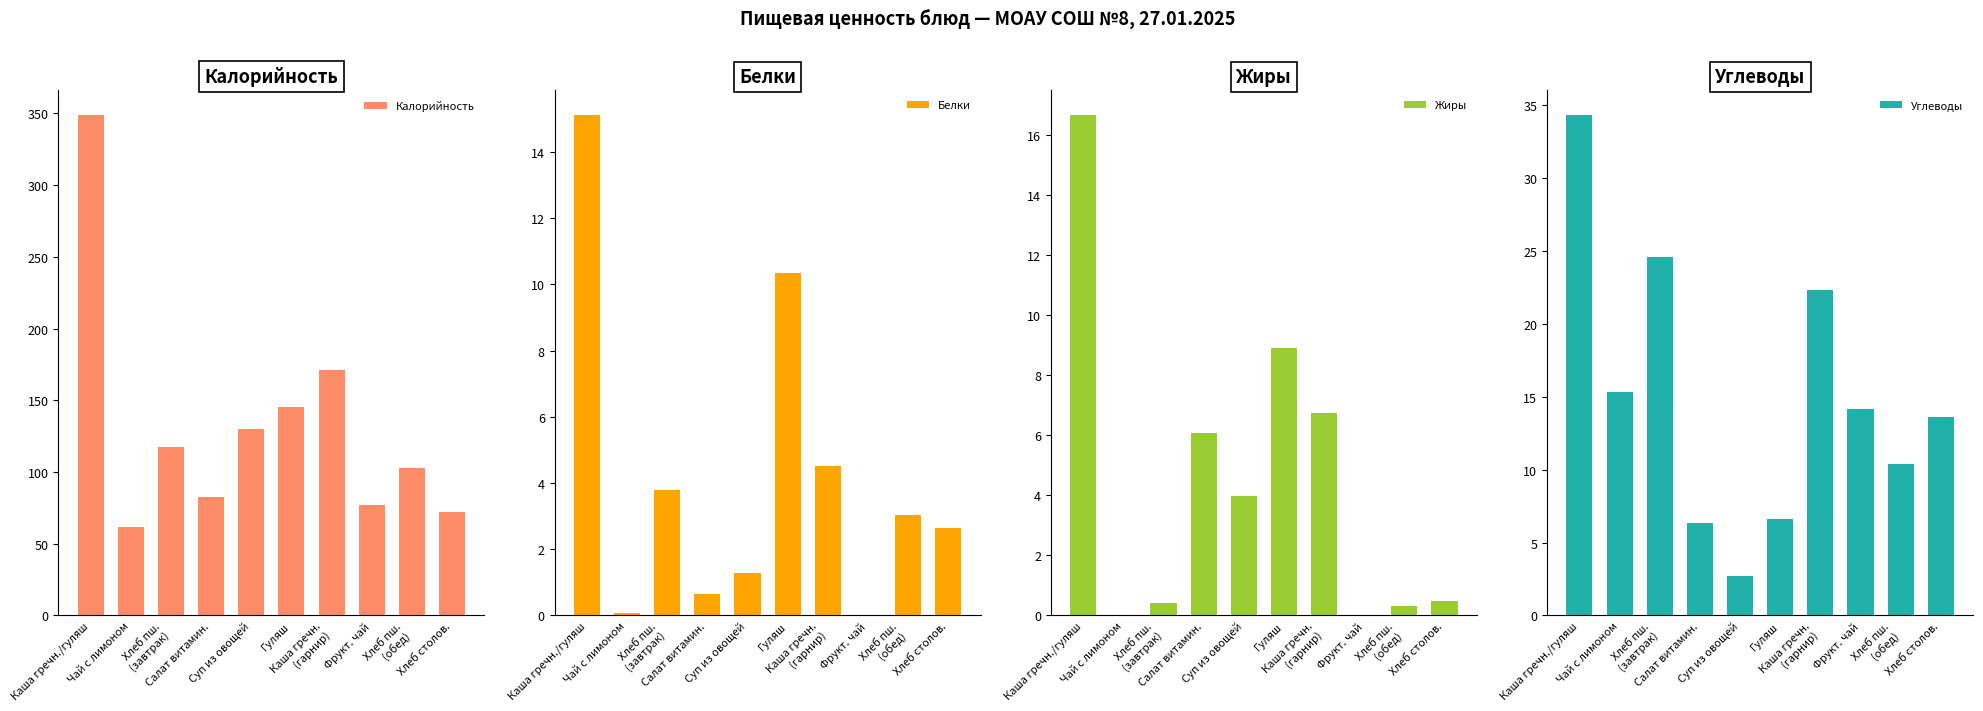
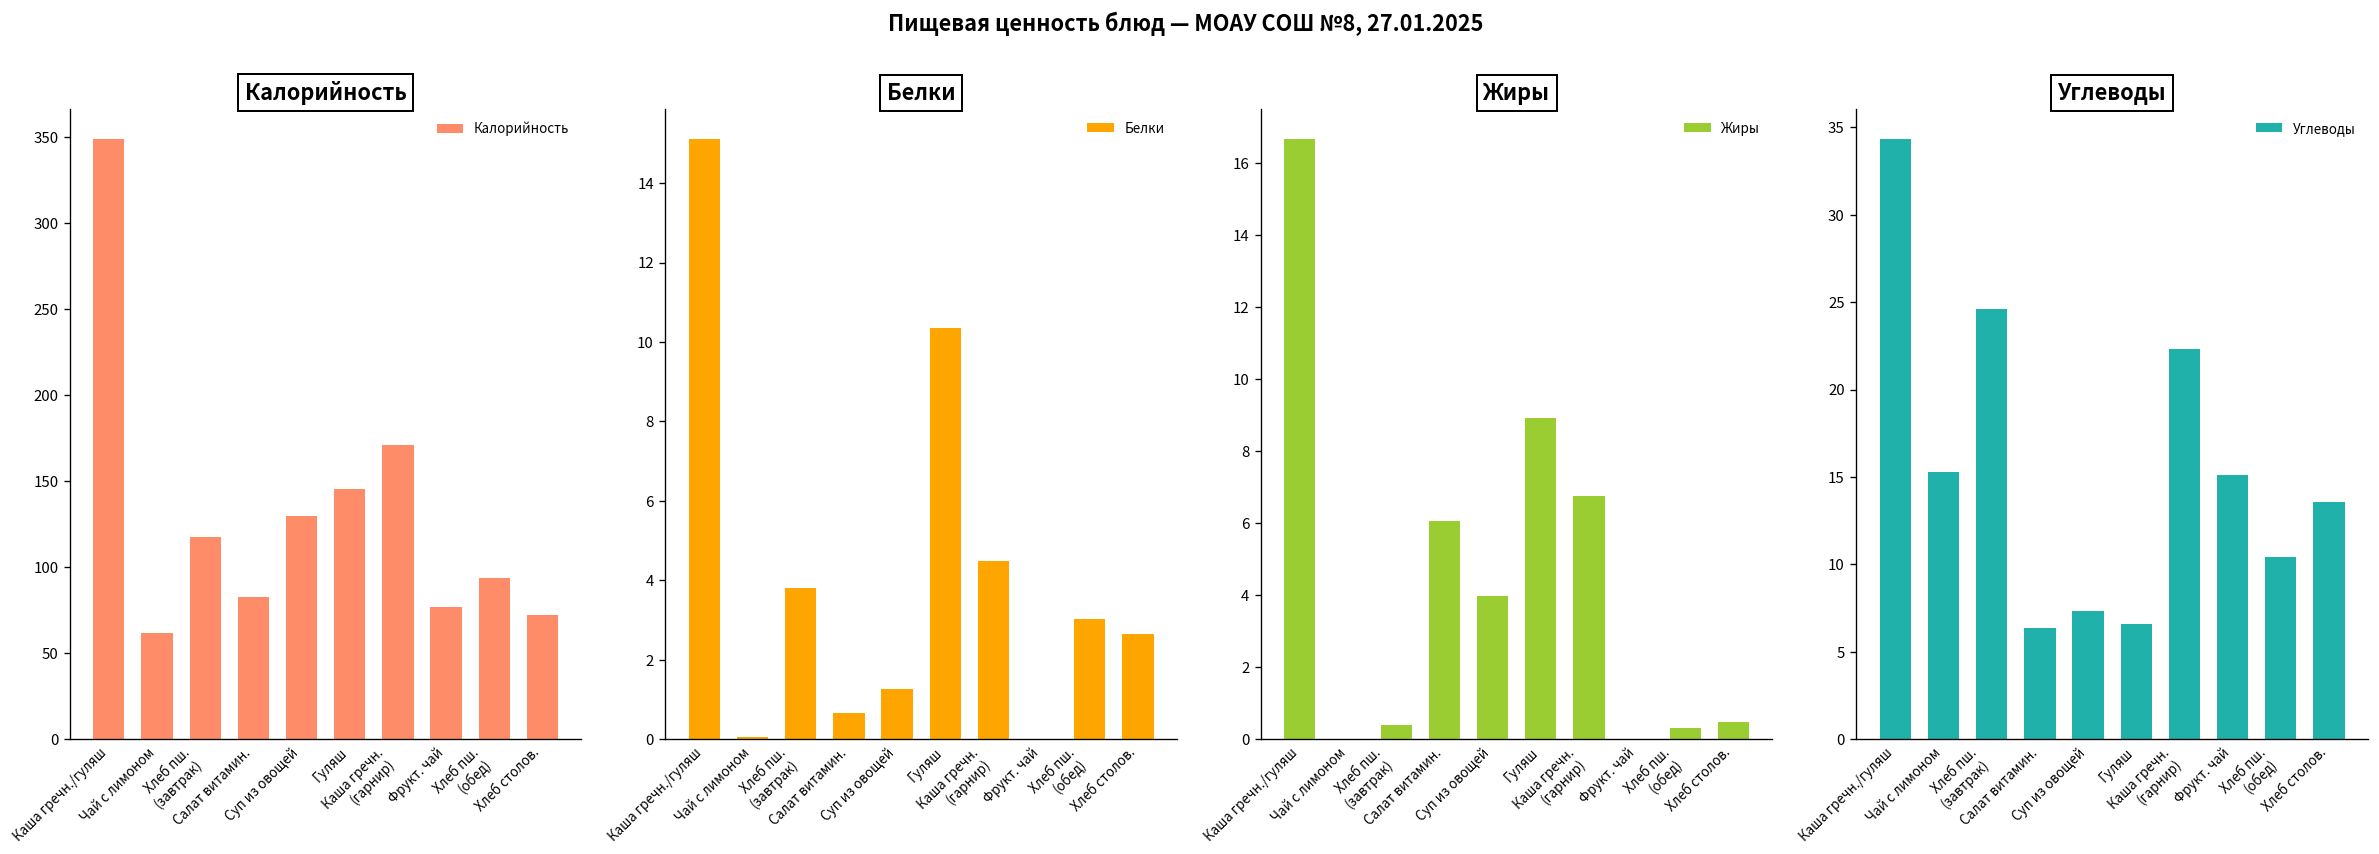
  {
    "Калорийность": {
      "Каша гречн./гуляш": 349,
      "Чай с лимоном": 62,
      "Хлеб пш. (завтрак)": 118,
      "Салат витамин.": 83,
      "Суп из овощей": 130,
      "Гуляш": 145,
      "Каша гречн. (гарнир)": 171,
      "Фрукт. чай": 77,
-     "Хлеб пш. (обед)": 103,
+     "Хлеб пш. (обед)": 94,
      "Хлеб столов.": 72
    },
    "Белки": {
      "Каша гречн./гуляш": 15.1,
      "Хлеб пш. (завтрак)": 3.8,
      "Салат витамин.": 0.7,
      "Суп из овощей": 1.3,
      "Гуляш": 10.3,
      "Каша гречн. (гарнир)": 4.5,
      "Фрукт. чай": 0.0,
      "Хлеб пш. (обед)": 3.0,
      "Хлеб столов.": 2.6
    },
    "Жиры": {
      "Каша гречн./гуляш": 16.7,
      "Хлеб пш. (завтрак)": 0.4,
      "Салат витамин.": 6.1,
      "Суп из овощей": 4.0,
      "Гуляш": 8.9,
      "Каша гречн. (гарнир)": 6.8,
      "Фрукт. чай": 0.0,
      "Хлеб пш. (обед)": 0.3,
      "Хлеб столов.": 0.5
    },
    "Углеводы": {
      "Каша гречн./гуляш": 34.3,
      "Чай с лимоном": 15.3,
      "Хлеб пш. (завтрак)": 24.6,
      "Салат витамин.": 6.4,
-     "Суп из овощей": 2.7,
+     "Суп из овощей": 7.3,
      "Гуляш": 6.6,
      "Каша гречн. (гарнир)": 22.4,
-     "Фрукт. чай": 14.2,
+     "Фрукт. чай": 15.1,
      "Хлеб пш. (обед)": 10.4,
      "Хлеб столов.": 13.6
    }
  }
